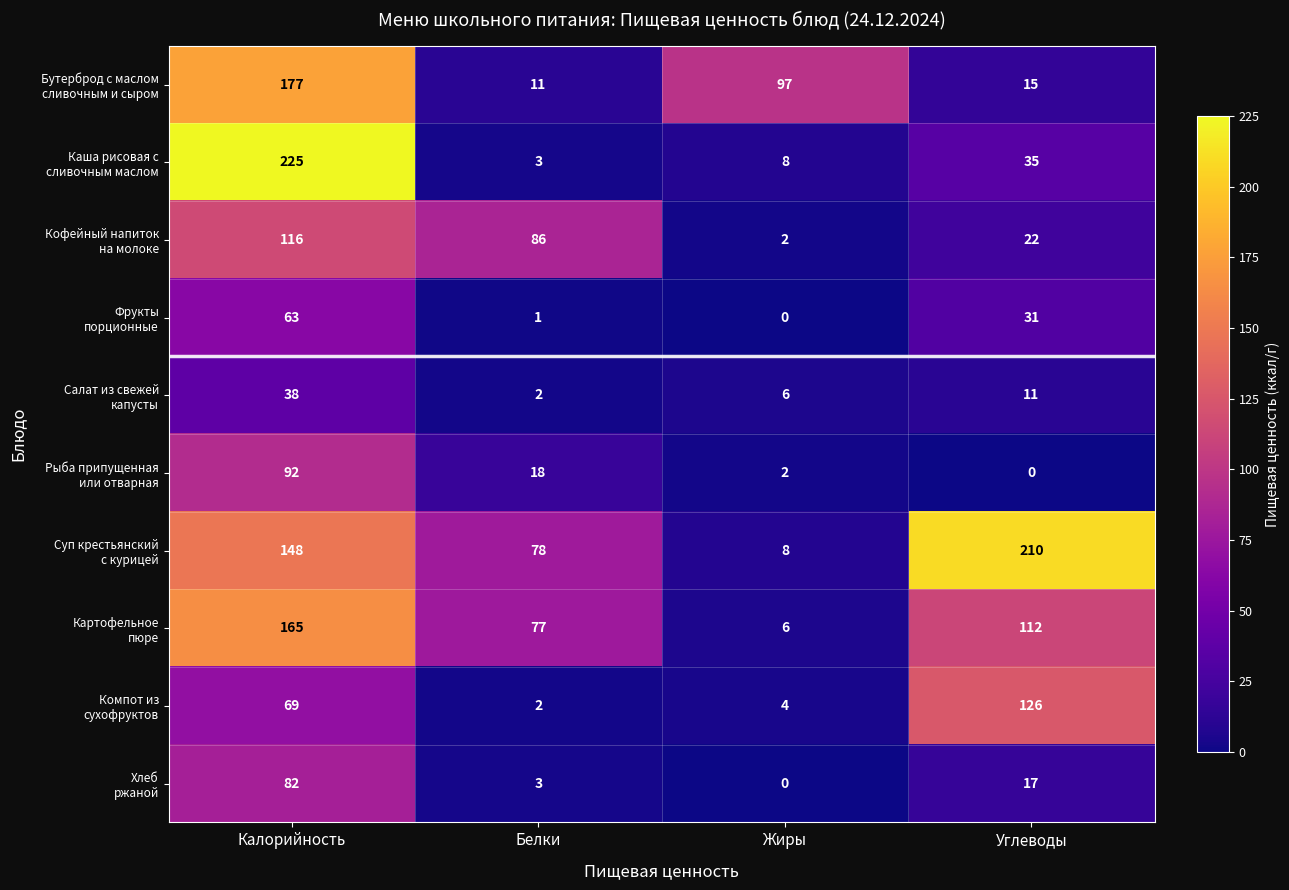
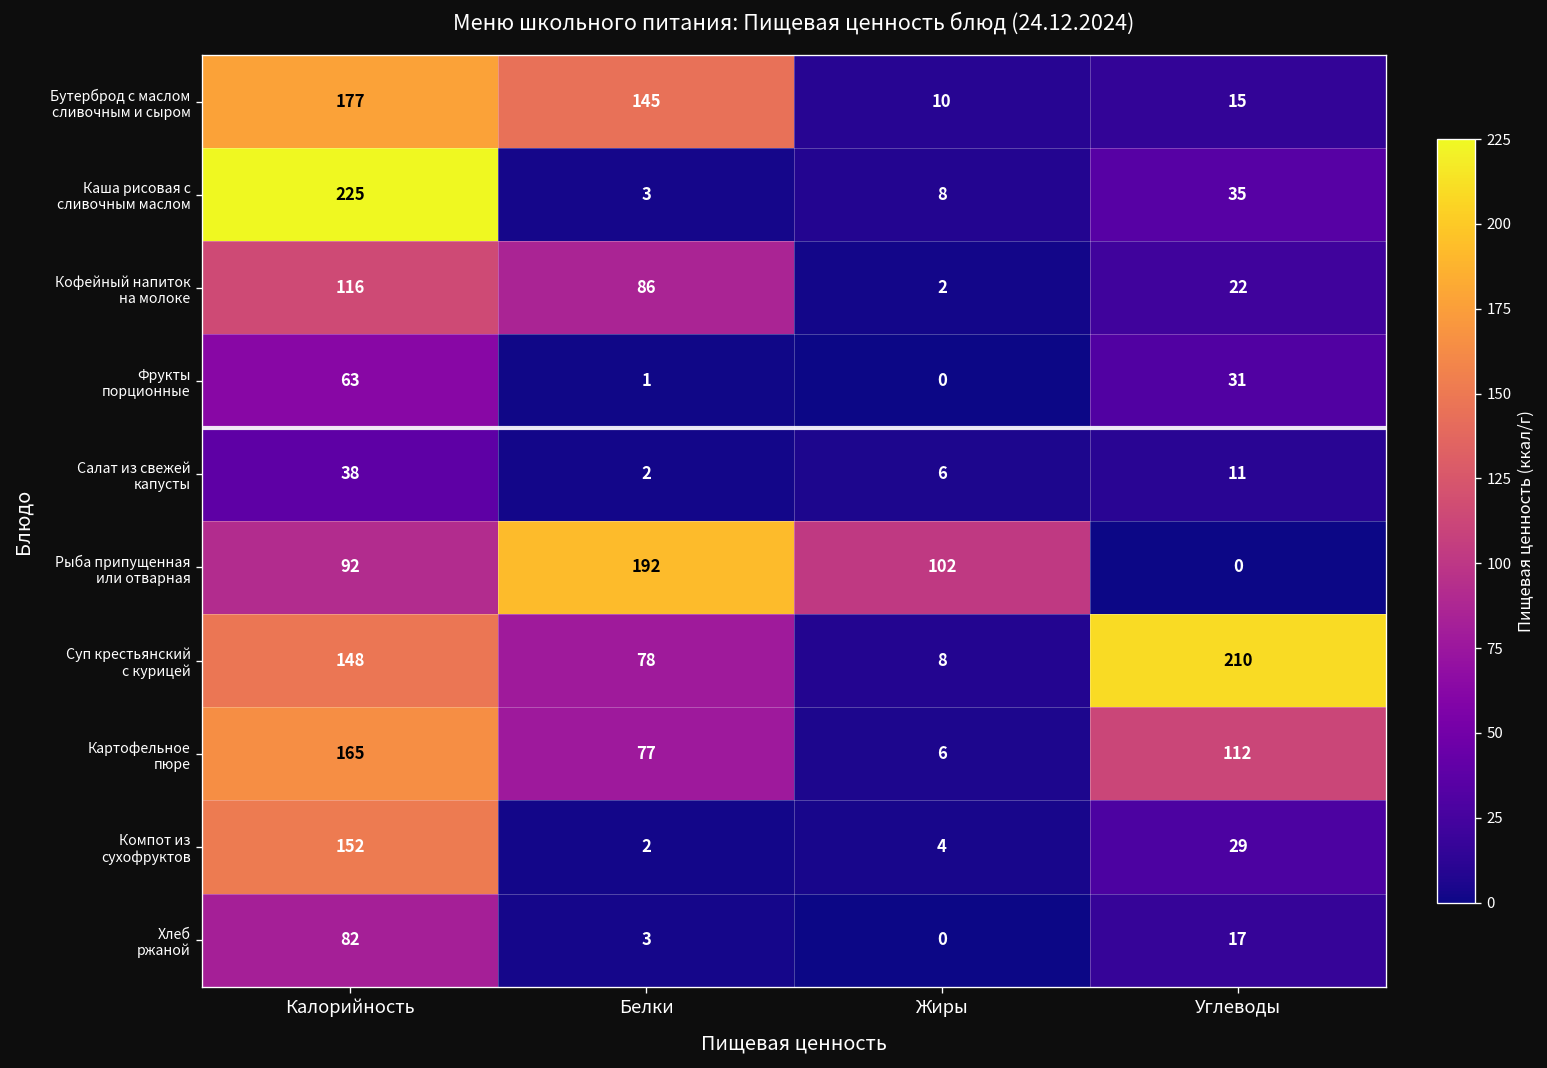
  {
    "Бутерброд с маслом сливочным и сыром": {
      "Калорийность": 177,
-     "Белки": 11,
-     "Жиры": 97,
+     "Белки": 145,
+     "Жиры": 10,
      "Углеводы": 15
    },
    "Каша рисовая с сливочным маслом": {
      "Калорийность": 225,
      "Белки": 3,
      "Жиры": 8,
      "Углеводы": 35
    },
    "Кофейный напиток на молоке": {
      "Калорийность": 116,
      "Белки": 86,
      "Жиры": 2,
      "Углеводы": 22
    },
    "Фрукты порционные": {
      "Калорийность": 63,
      "Белки": 1,
      "Жиры": 0,
      "Углеводы": 31
    },
    "Салат из свежей капусты": {
      "Калорийность": 38,
      "Белки": 2,
      "Жиры": 6,
      "Углеводы": 11
    },
    "Рыба припущенная или отварная": {
      "Калорийность": 92,
-     "Белки": 18,
-     "Жиры": 2,
+     "Белки": 192,
+     "Жиры": 102,
      "Углеводы": 0
    },
    "Суп крестьянский с курицей": {
      "Калорийность": 148,
      "Белки": 78,
      "Жиры": 8,
      "Углеводы": 210
    },
    "Картофельное пюре": {
      "Калорийность": 165,
      "Белки": 77,
      "Жиры": 6,
      "Углеводы": 112
    },
    "Компот из сухофруктов": {
-     "Калорийность": 69,
+     "Калорийность": 152,
      "Белки": 2,
      "Жиры": 4,
-     "Углеводы": 126
+     "Углеводы": 29
    },
    "Хлеб ржаной": {
      "Калорийность": 82,
      "Белки": 3,
      "Жиры": 0,
      "Углеводы": 17
    }
  }
